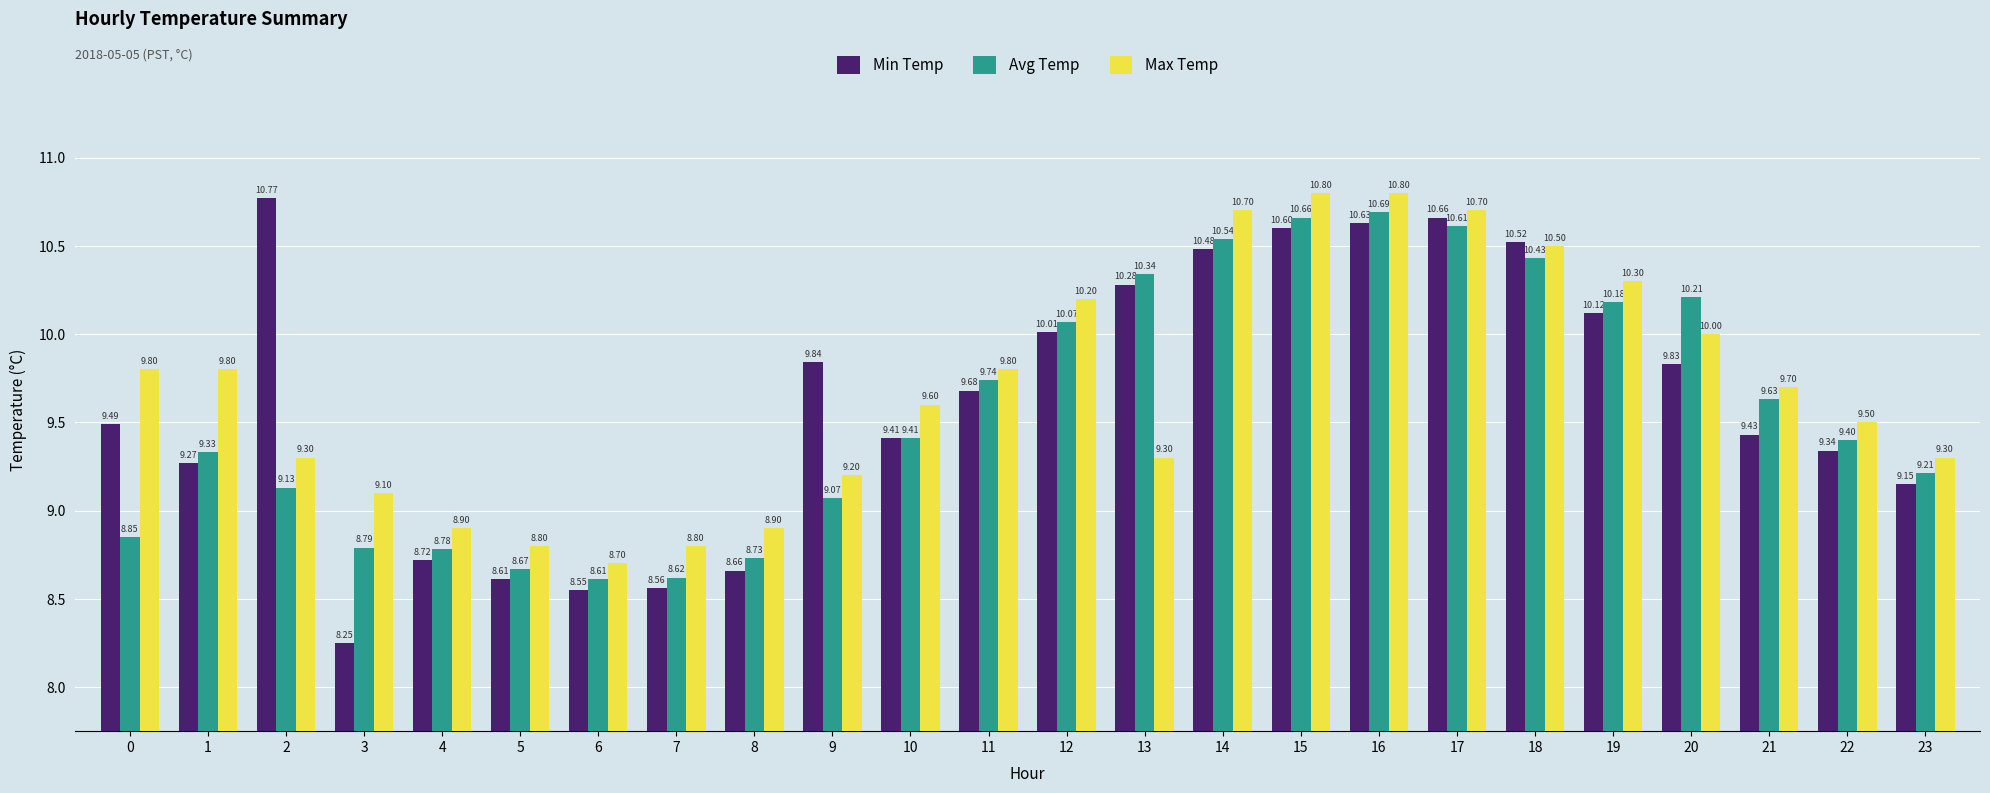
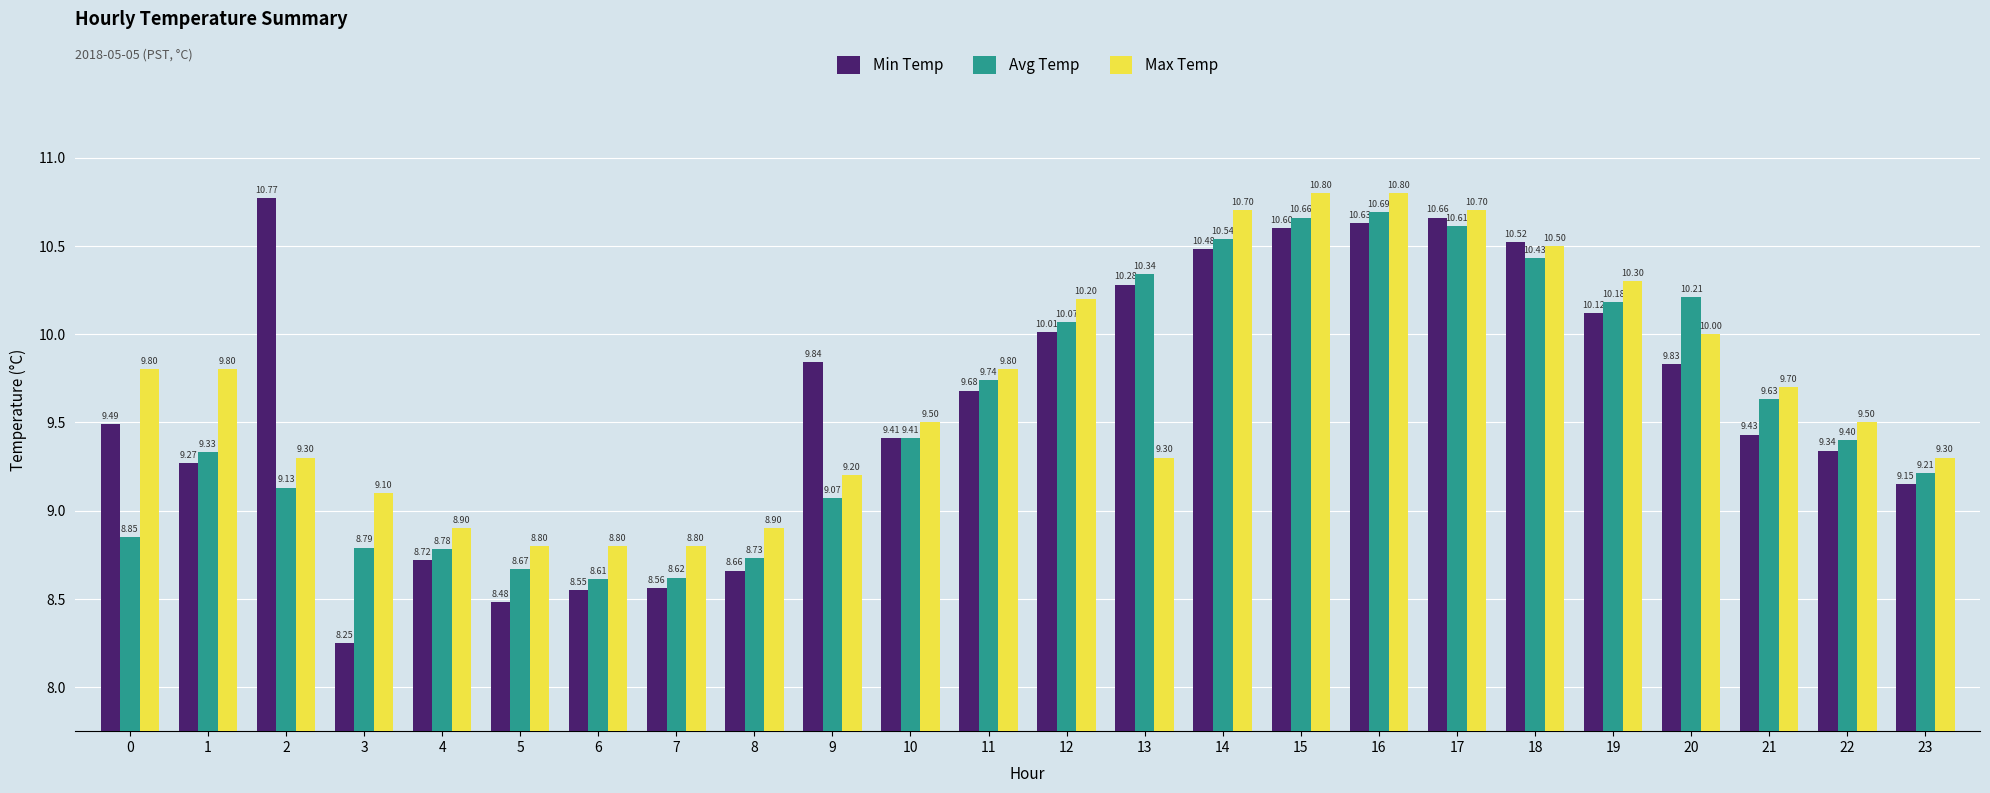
  {
    "Min Temp": {
      "0": 9.49,
      "1": 9.27,
      "2": 10.77,
      "3": 8.25,
      "4": 8.72,
-     "5": 8.61,
+     "5": 8.48,
      "6": 8.55,
      "7": 8.56,
      "8": 8.66,
      "9": 9.84,
      "10": 9.41,
      "11": 9.68,
      "12": 10.01,
      "13": 10.28,
      "14": 10.48,
      "15": 10.60,
      "16": 10.63,
      "17": 10.66,
      "18": 10.52,
      "19": 10.12,
      "20": 9.83,
      "21": 9.43,
      "22": 9.34,
      "23": 9.15
    },
    "Avg Temp": {
      "0": 8.85,
      "1": 9.33,
      "2": 9.13,
      "3": 8.79,
      "4": 8.78,
      "5": 8.67,
      "6": 8.61,
      "7": 8.62,
      "8": 8.73,
      "9": 9.07,
      "10": 9.41,
      "11": 9.74,
      "12": 10.07,
      "13": 10.34,
      "14": 10.54,
      "15": 10.66,
      "16": 10.69,
      "17": 10.61,
      "18": 10.43,
      "19": 10.18,
      "20": 10.21,
      "21": 9.63,
      "22": 9.40,
      "23": 9.21
    },
    "Max Temp": {
      "0": 9.80,
      "1": 9.80,
      "2": 9.30,
      "3": 9.10,
      "4": 8.90,
      "5": 8.80,
-     "6": 8.70,
+     "6": 8.80,
      "7": 8.80,
      "8": 8.90,
      "9": 9.20,
-     "10": 9.60,
+     "10": 9.50,
      "11": 9.80,
      "12": 10.20,
      "13": 9.30,
      "14": 10.70,
      "15": 10.80,
      "16": 10.80,
      "17": 10.70,
      "18": 10.50,
      "19": 10.30,
      "20": 10.00,
      "21": 9.70,
      "22": 9.50,
      "23": 9.30
    }
  }
